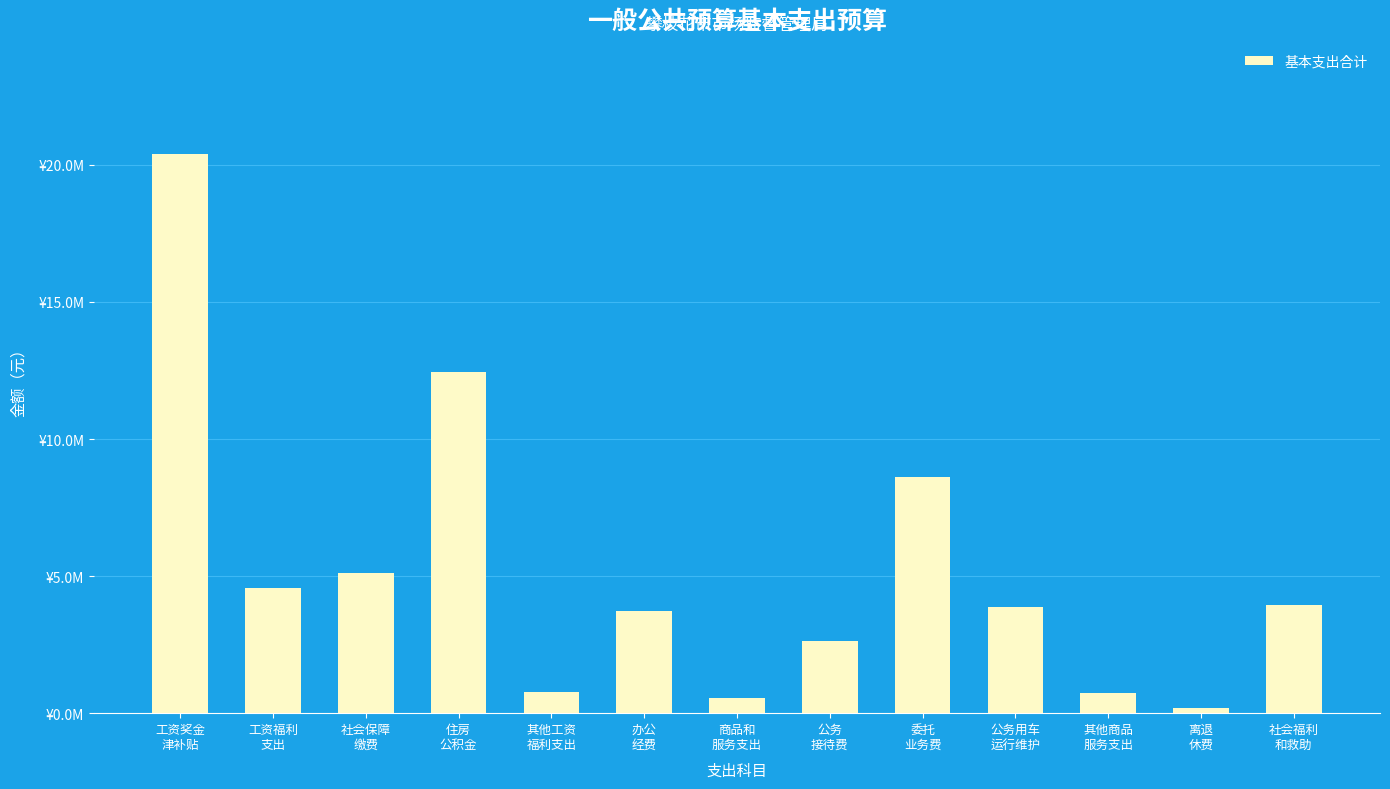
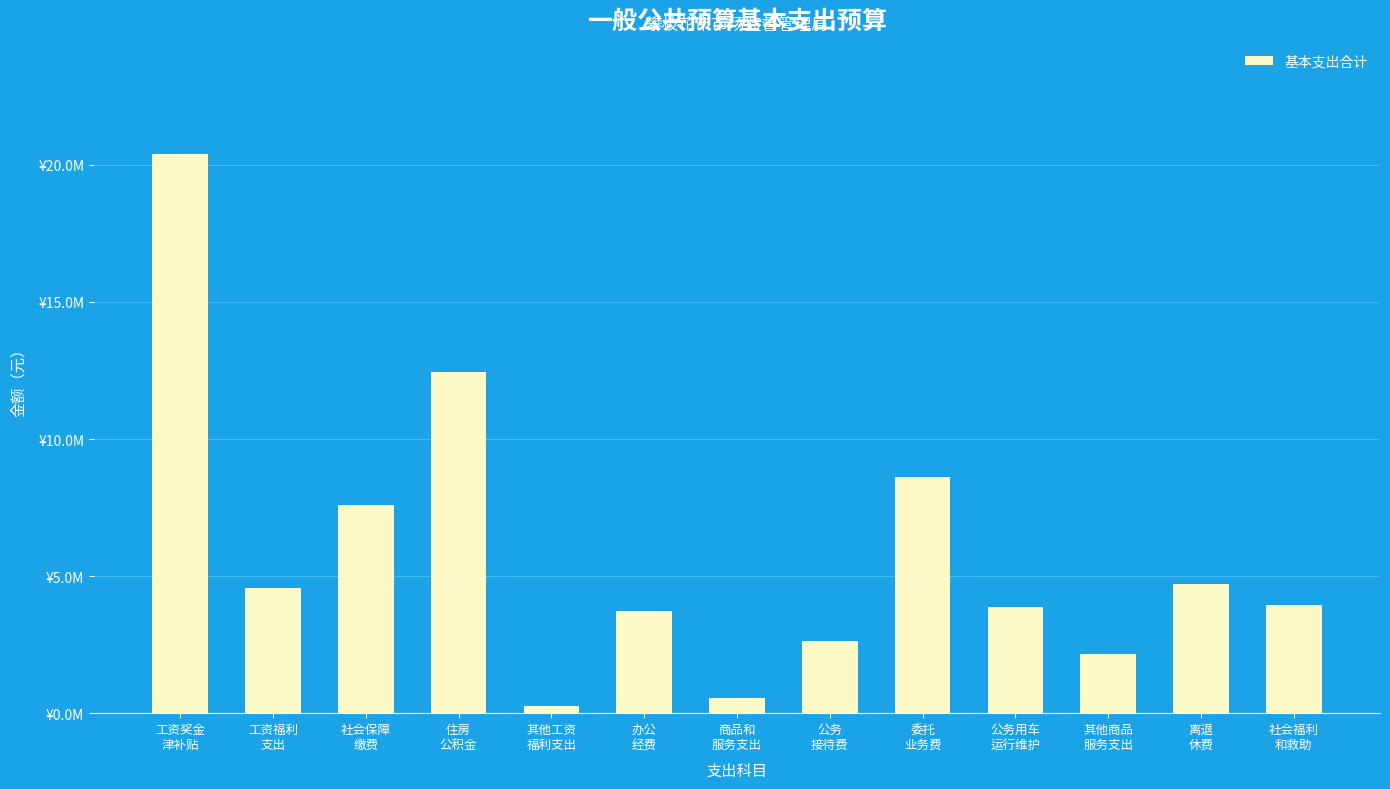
  {
    "工资奖金 津补贴": "¥20400000",
    "工资福利 支出": "¥4600000",
-   "社会保障 缴费": "¥5100000",
+   "社会保障 缴费": "¥7600000",
    "住房 公积金": "¥12500000",
-   "其他工资 福利支出": "¥800000",
+   "其他工资 福利支出": "¥300000",
    "办公 经费": "¥3700000",
    "商品和 服务支出": "¥500000",
    "公务 接待费": "¥2700000",
    "委托 业务费": "¥8600000",
    "公务用车 运行维护": "¥3900000",
-   "其他商品 服务支出": "¥700000",
-   "离退 休费": "¥200000",
+   "其他商品 服务支出": "¥2200000",
+   "离退 休费": "¥4700000",
    "社会福利 和救助": "¥4000000"
  }
